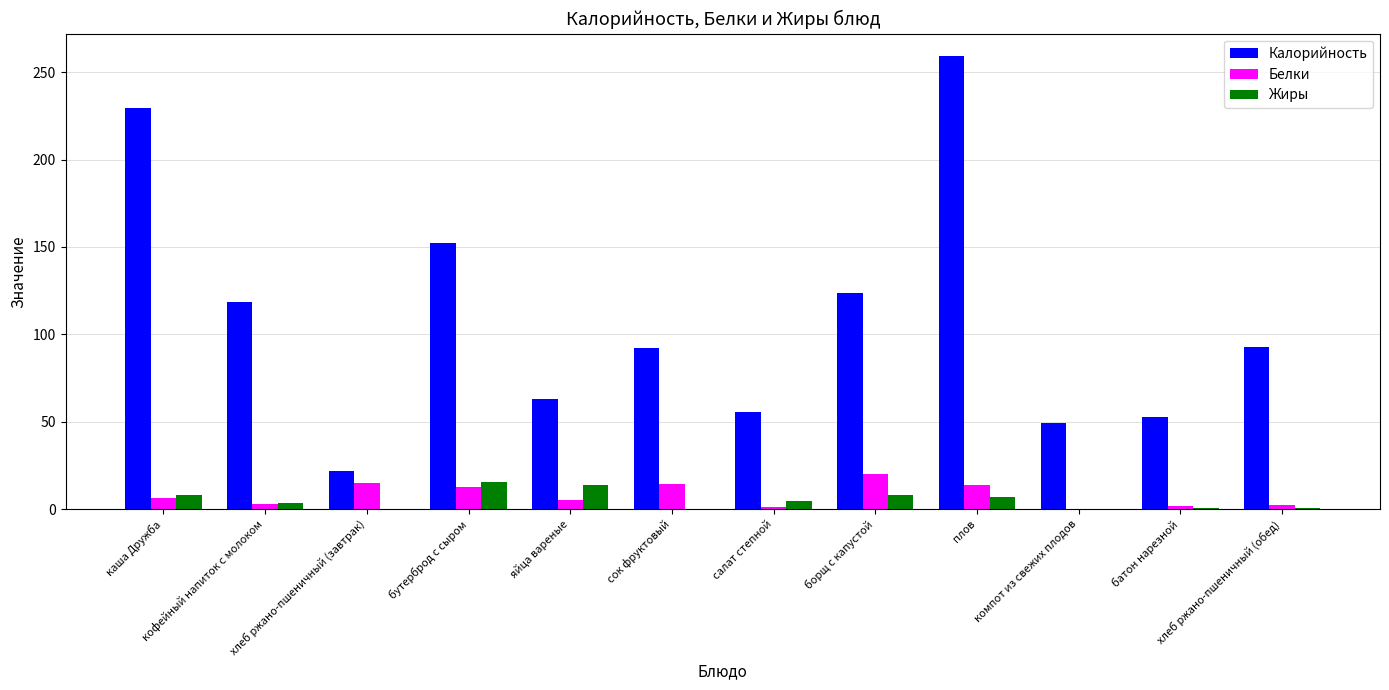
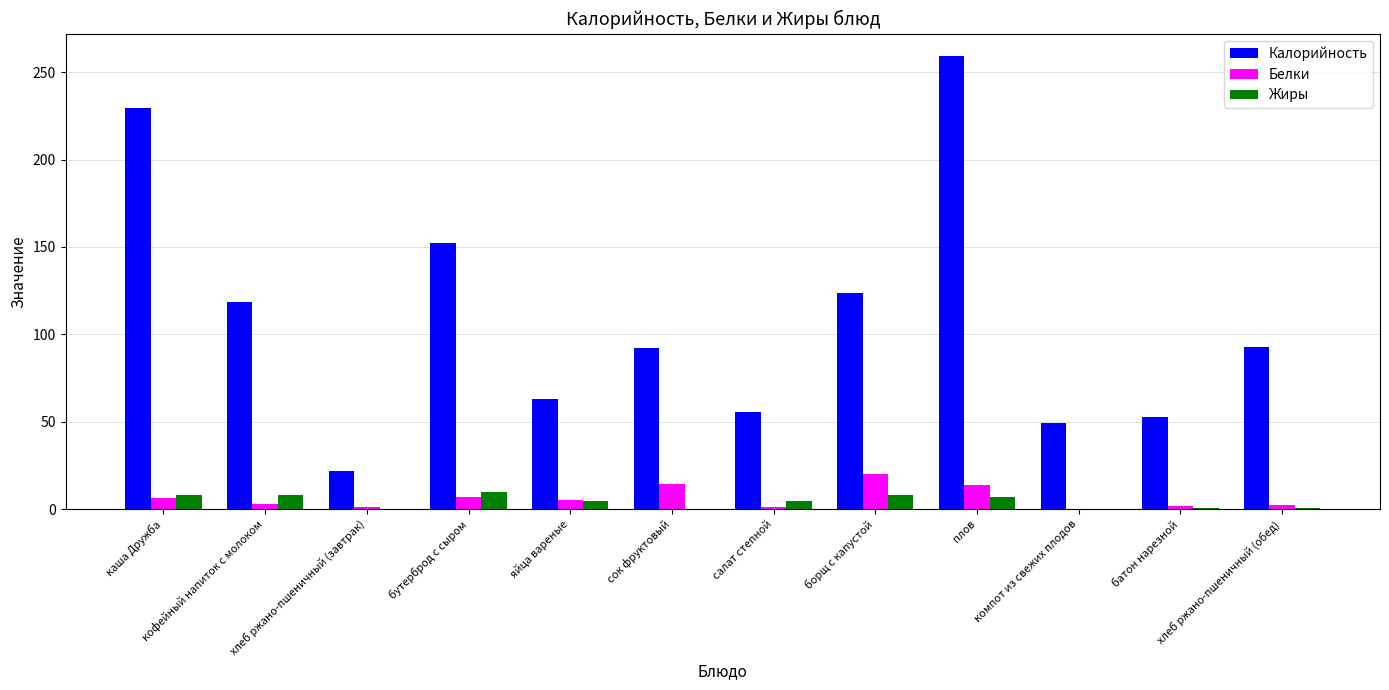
  {
    "Калорийность": {
      "каша Дружба": 229,
      "кофейный напиток с молоком": 119,
      "хлеб ржано-пшеничный (завтрак)": 22,
      "бутерброд с сыром": 152,
      "яйца вареные": 63,
      "сок фруктовый": 92,
      "салат степной": 56,
      "борщ с капустой": 124,
      "плов": 259,
      "компот из свежих плодов": 49,
      "батон нарезной": 52,
      "хлеб ржано-пшеничный (обед)": 93
    },
    "Белки": {
      "каша Дружба": 6,
      "кофейный напиток с молоком": 3,
-     "хлеб ржано-пшеничный (завтрак)": 15,
-     "бутерброд с сыром": 13,
+     "хлеб ржано-пшеничный (завтрак)": 1,
+     "бутерброд с сыром": 7,
      "яйца вареные": 5,
      "сок фруктовый": 14,
      "борщ с капустой": 20,
      "плов": 14,
      "батон нарезной": 2,
      "хлеб ржано-пшеничный (обед)": 2
    },
    "Жиры": {
      "каша Дружба": 8,
-     "кофейный напиток с молоком": 3,
-     "бутерброд с сыром": 16,
-     "яйца вареные": 14,
+     "кофейный напиток с молоком": 8,
+     "бутерброд с сыром": 9,
+     "яйца вареные": 5,
      "салат степной": 5,
      "борщ с капустой": 8,
      "плов": 7,
      "компот из свежих плодов": 0
    }
  }
